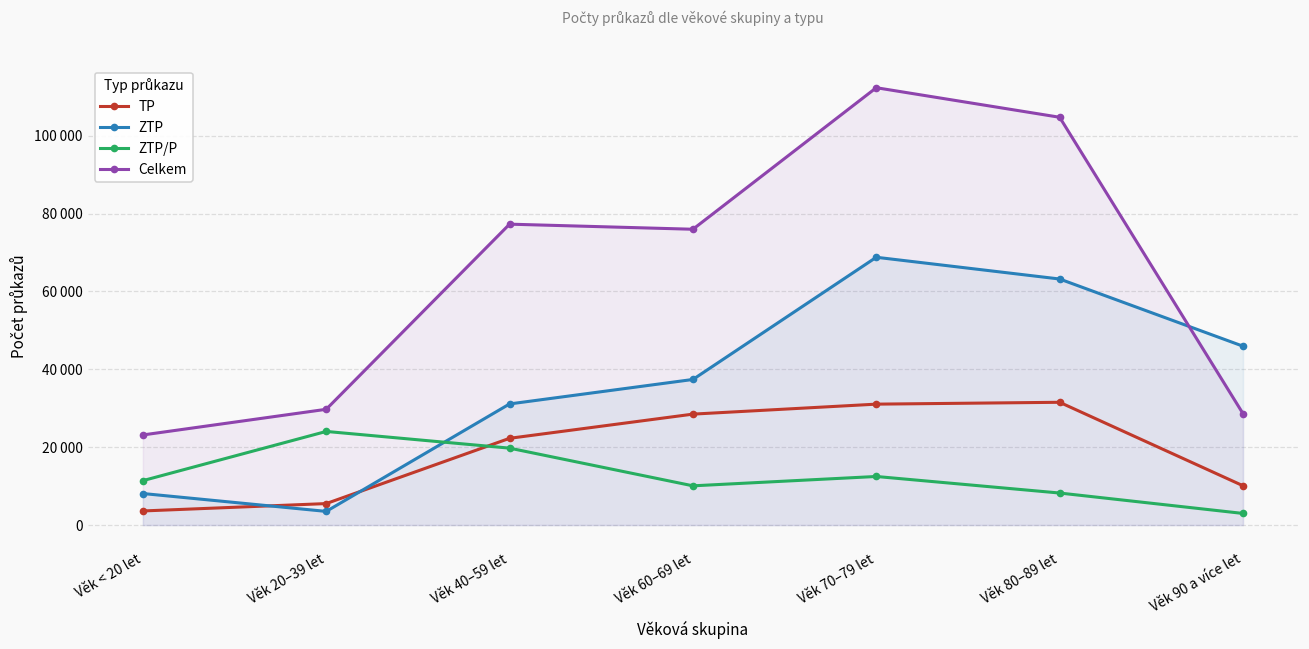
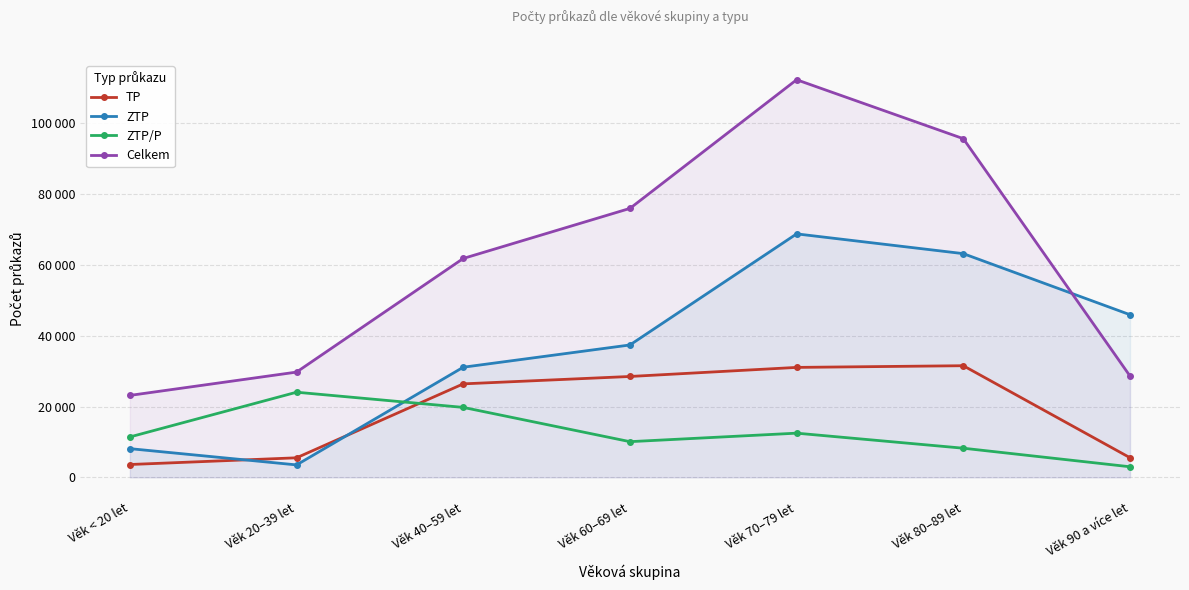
  {
    "TP": {
      "Věk < 20 let": 4000,
      "Věk 20–39 let": 6000,
-     "Věk 40–59 let": 22000,
+     "Věk 40–59 let": 26000,
      "Věk 60–69 let": 28000,
      "Věk 70–79 let": 31000,
      "Věk 80–89 let": 32000,
-     "Věk 90 a více let": 10000
+     "Věk 90 a více let": 6000
    },
    "ZTP": {
      "Věk < 20 let": 8000,
      "Věk 20–39 let": 4000,
      "Věk 40–59 let": 31000,
      "Věk 60–69 let": 37000,
      "Věk 70–79 let": 69000,
      "Věk 80–89 let": 63000,
      "Věk 90 a více let": 46000
    },
    "ZTP/P": {
      "Věk < 20 let": 11000,
      "Věk 20–39 let": 24000,
      "Věk 40–59 let": 20000,
      "Věk 60–69 let": 10000,
      "Věk 70–79 let": 12000,
      "Věk 80–89 let": 8000,
      "Věk 90 a více let": 3000
    },
    "Celkem": {
      "Věk < 20 let": 23000,
      "Věk 20–39 let": 30000,
-     "Věk 40–59 let": 77000,
+     "Věk 40–59 let": 62000,
      "Věk 60–69 let": 76000,
      "Věk 70–79 let": 112000,
-     "Věk 80–89 let": 105000,
+     "Věk 80–89 let": 96000,
      "Věk 90 a více let": 29000
    }
  }
